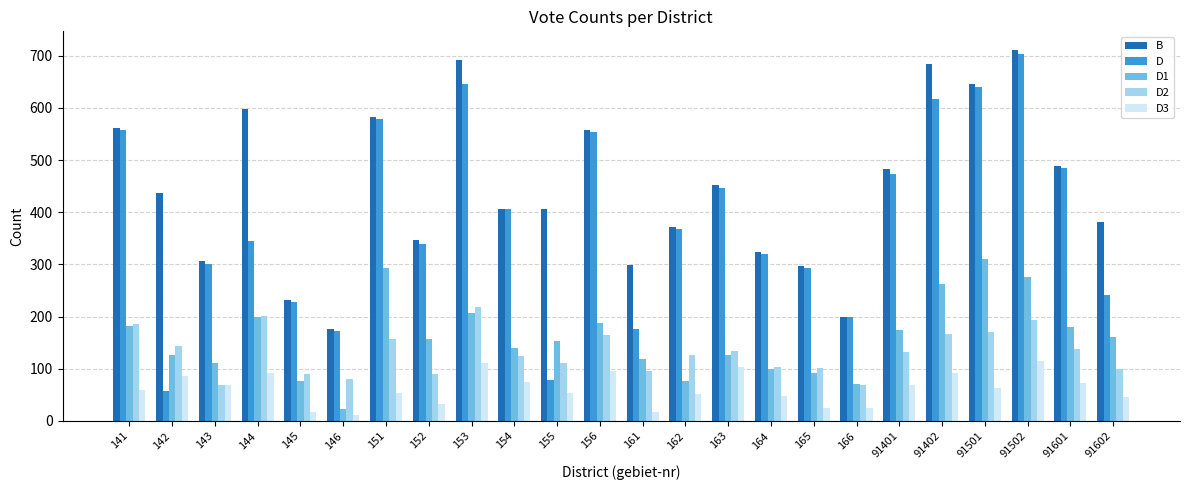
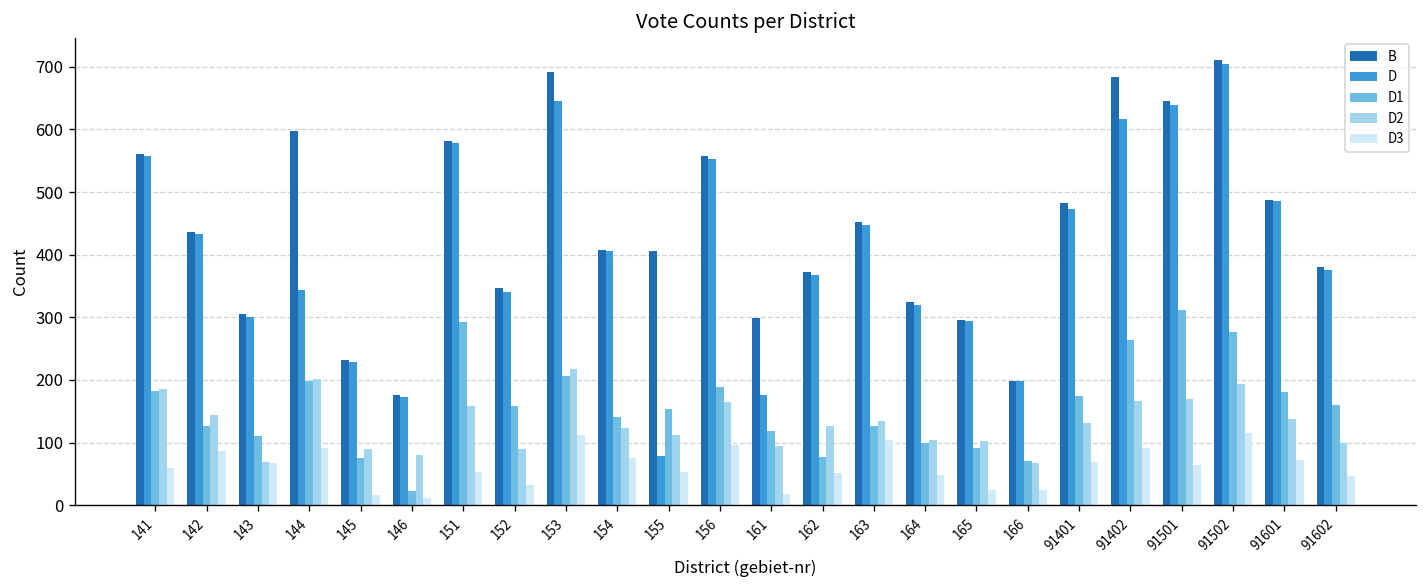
  {
    "B": {
      "141": 560,
      "142": 440,
      "143": 310,
      "144": 600,
      "145": 230,
      "146": 180,
      "151": 580,
      "152": 350,
      "153": 690,
      "154": 410,
      "155": 410,
      "156": 560,
      "161": 300,
      "162": 370,
      "163": 450,
      "164": 320,
      "165": 300,
      "166": 200,
      "91401": 480,
      "91402": 680,
      "91501": 650,
      "91502": 710,
      "91601": 490,
      "91602": 380
    },
    "D": {
      "141": 560,
-     "142": 60,
+     "142": 430,
      "143": 300,
      "144": 340,
      "145": 230,
      "146": 170,
      "151": 580,
      "152": 340,
      "153": 650,
      "154": 410,
      "155": 80,
      "156": 550,
      "161": 180,
      "162": 370,
      "163": 450,
      "164": 320,
      "165": 290,
      "166": 200,
      "91401": 470,
      "91402": 620,
      "91501": 640,
      "91502": 700,
      "91601": 490,
-     "91602": 240
+     "91602": 380
    }
  }
